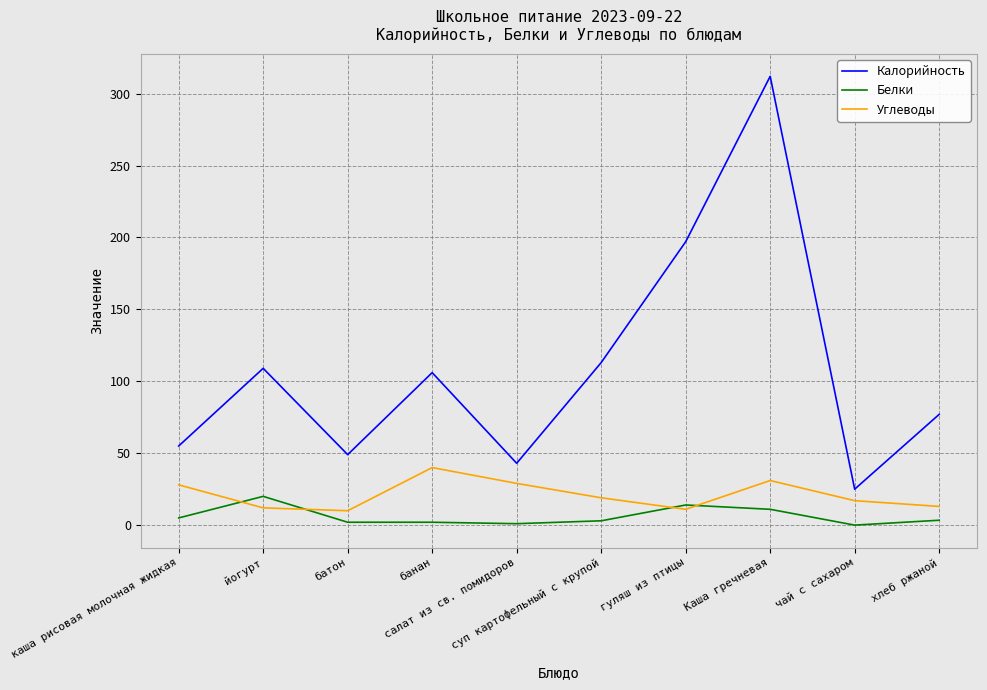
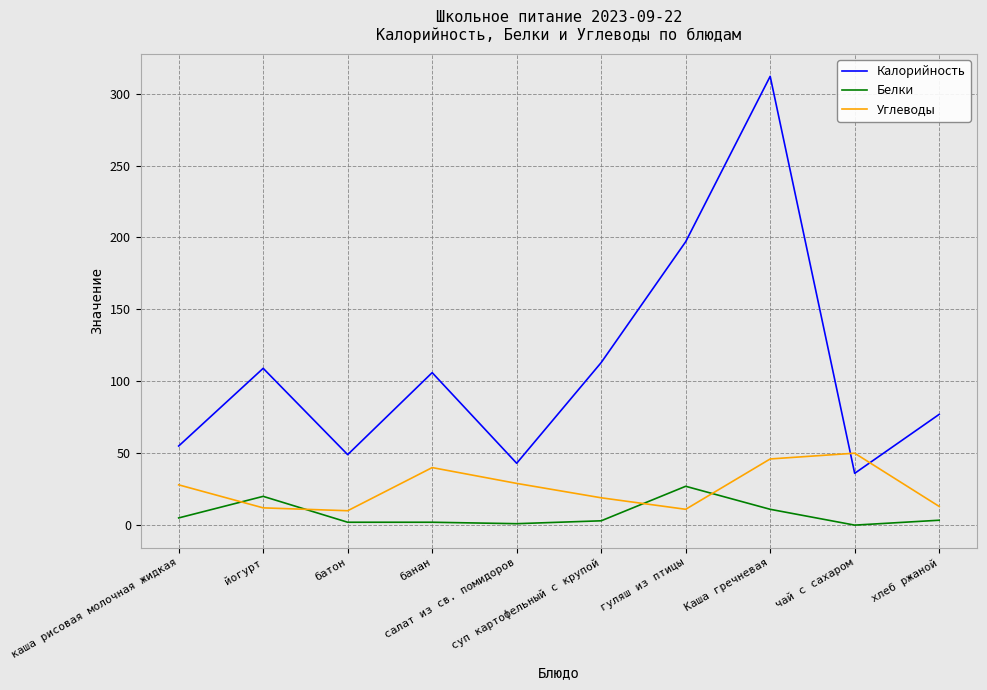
  {
    "Калорийность": {
      "каша рисовая молочная жидкая": 55,
      "йогурт": 109,
      "батон": 49,
      "банан": 106,
      "салат из св. помидоров": 43,
      "суп картофельный с крупой": 113,
      "гуляш из птицы": 197,
      "Каша гречневая": 312,
-     "чай с сахаром": 25,
+     "чай с сахаром": 36,
      "хлеб ржаной": 77
    },
    "Белки": {
      "каша рисовая молочная жидкая": 5,
      "йогурт": 20,
      "батон": 2,
      "банан": 2,
      "салат из св. помидоров": 1,
      "суп картофельный с крупой": 3,
-     "гуляш из птицы": 14,
+     "гуляш из птицы": 27,
      "Каша гречневая": 11,
      "чай с сахаром": 0,
      "хлеб ржаной": 3
    },
    "Углеводы": {
      "каша рисовая молочная жидкая": 28,
      "йогурт": 12,
      "батон": 10,
      "банан": 40,
      "салат из св. помидоров": 29,
      "суп картофельный с крупой": 19,
      "гуляш из птицы": 11,
-     "Каша гречневая": 31,
-     "чай с сахаром": 17,
+     "Каша гречневая": 46,
+     "чай с сахаром": 50,
      "хлеб ржаной": 13
    }
  }
